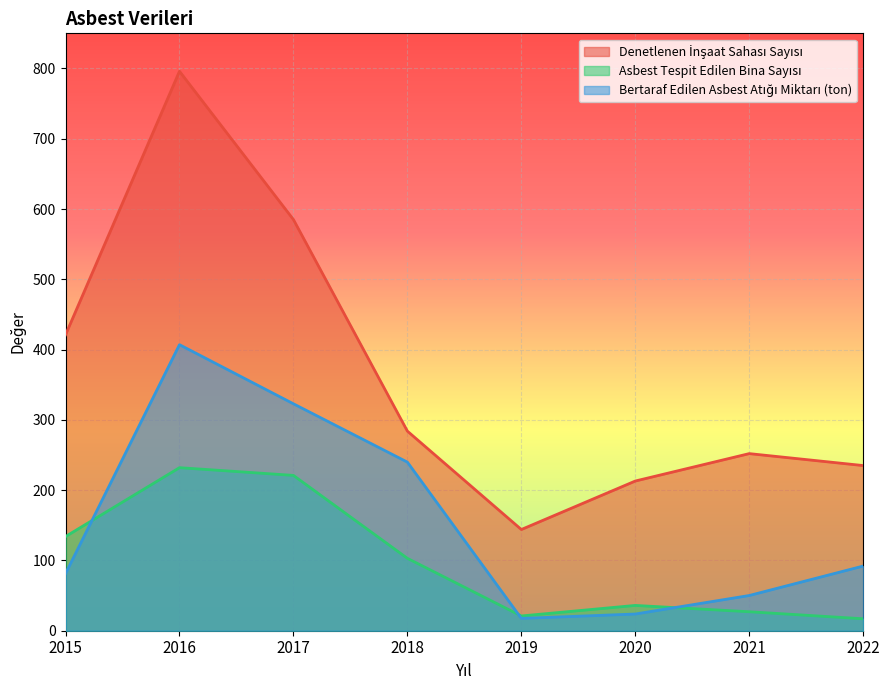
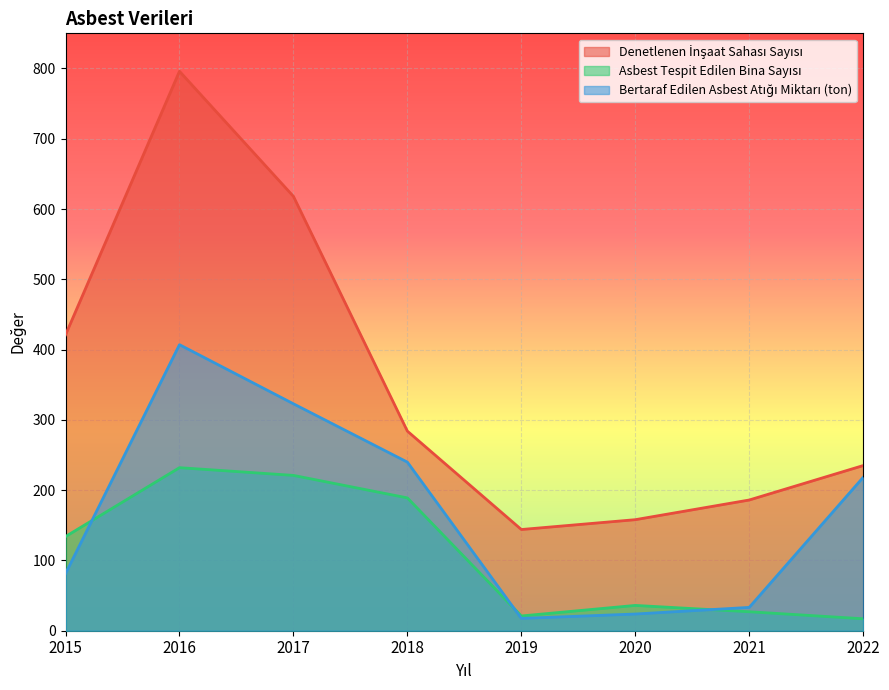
  {
    "Denetlenen İnşaat Sahası Sayısı": {
      "2015": 420,
      "2016": 800,
-     "2017": 590,
+     "2017": 620,
      "2018": 280,
      "2019": 140,
-     "2020": 210,
-     "2021": 250,
+     "2020": 160,
+     "2021": 190,
      "2022": 240
    },
    "Asbest Tespit Edilen Bina Sayısı": {
      "2015": 130,
      "2016": 230,
      "2017": 220,
-     "2018": 100,
+     "2018": 190,
      "2020": 40,
      "2021": 30,
      "2022": 20
    },
    "Bertaraf Edilen Asbest Atığı Miktarı (ton)": {
      "2015": 80,
      "2016": 410,
      "2017": 320,
      "2018": 240,
      "2020": 20,
-     "2021": 50,
-     "2022": 90
+     "2021": 30,
+     "2022": 220
    }
  }
